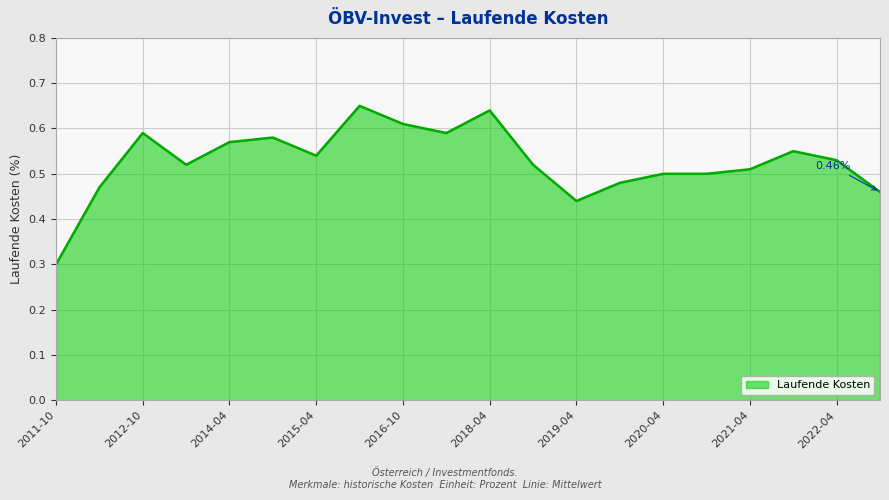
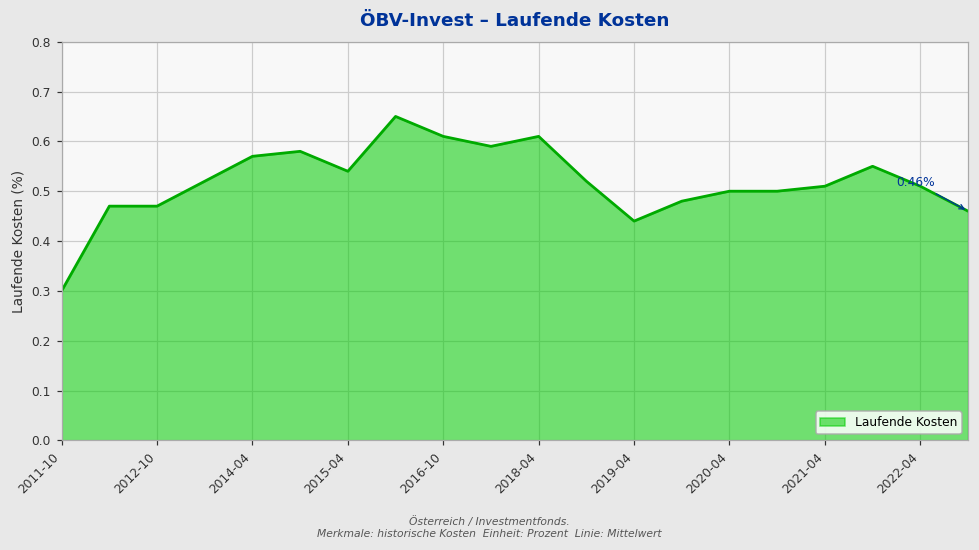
  {
    "2011-10": 0.30,
-   "2012-10": 0.59,
+   "2012-10": 0.47,
    "2014-04": 0.57,
    "2015-04": 0.54,
    "2016-10": 0.61,
-   "2018-04": 0.64,
+   "2018-04": 0.61,
    "2019-04": 0.44,
    "2020-04": 0.50,
    "2021-04": 0.51,
-   "2022-04": 0.53
+   "2022-04": 0.51
  }
